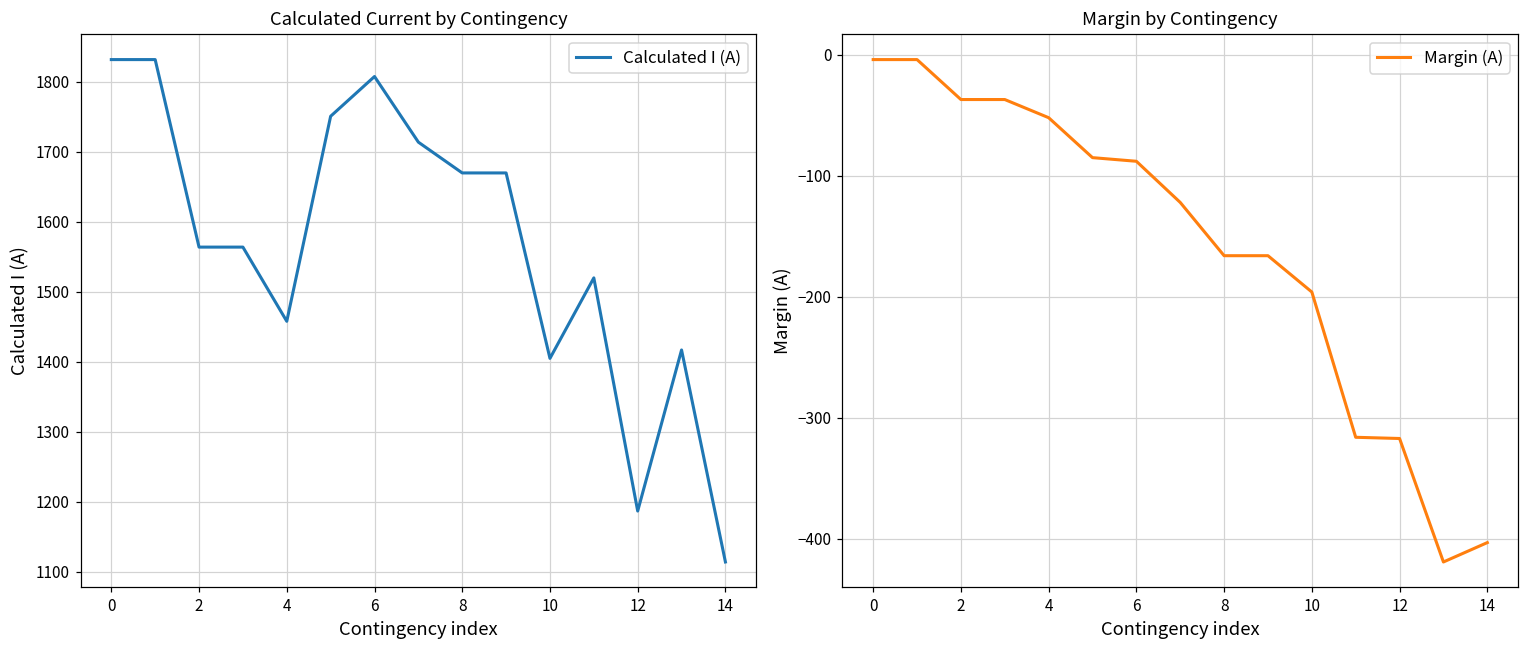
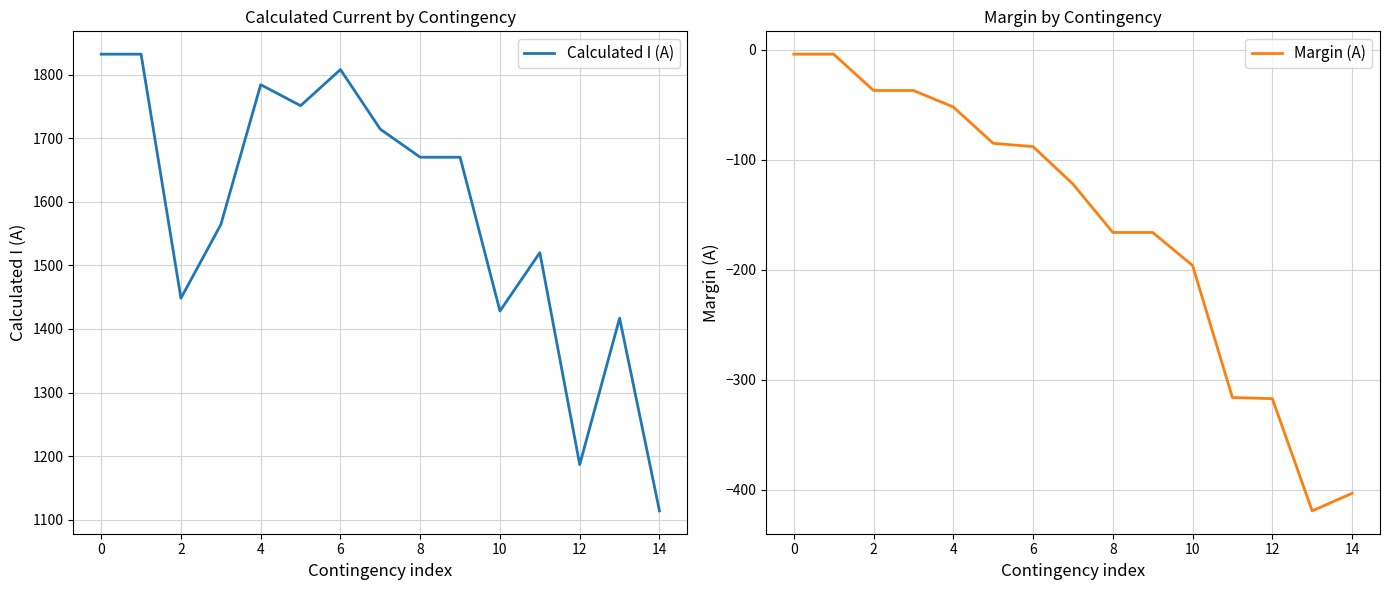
  {
    "Calculated Current by Contingency": {
      "0": 1830,
-     "2": 1560,
-     "4": 1460,
+     "2": 1450,
+     "4": 1780,
      "6": 1810,
      "8": 1670,
-     "10": 1410,
+     "10": 1430,
      "12": 1190,
      "14": 1110
    },
    "Margin by Contingency": {
      "0": -4,
      "2": -37,
      "4": -52,
      "6": -88,
      "8": -166,
      "10": -196,
      "12": -317,
      "14": -403
    }
  }
